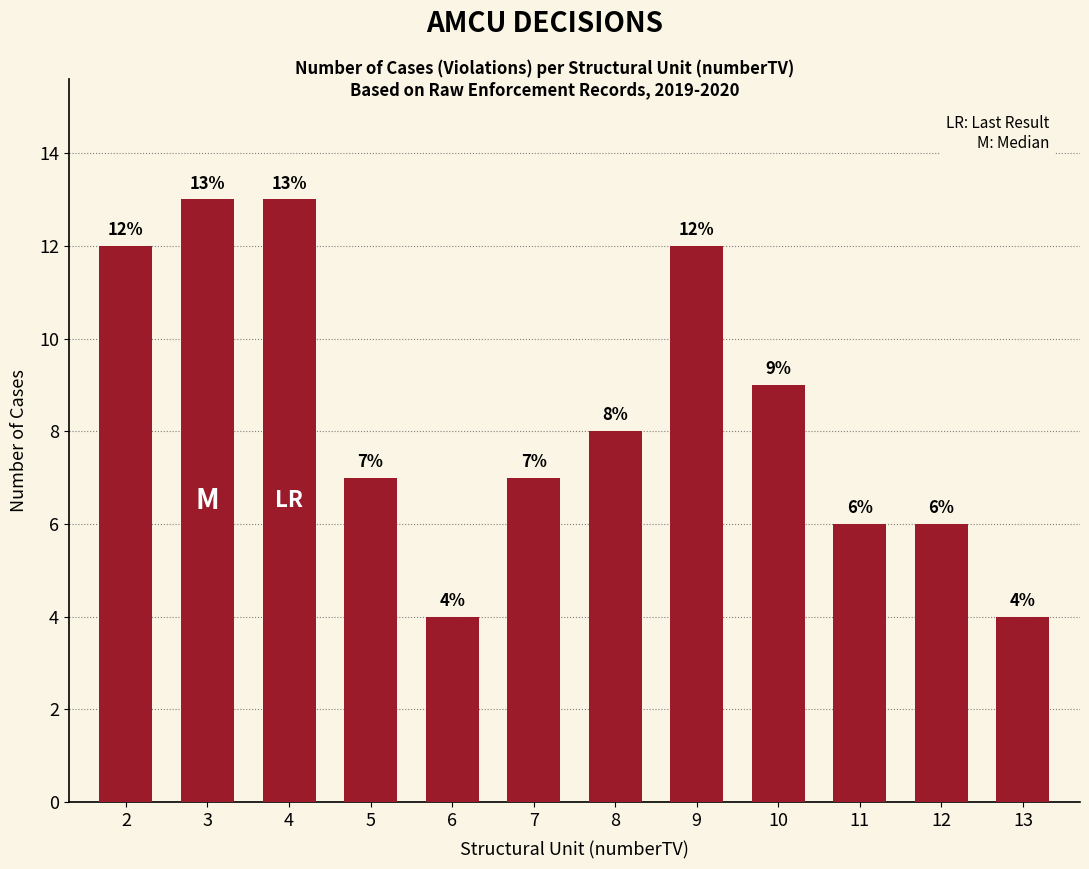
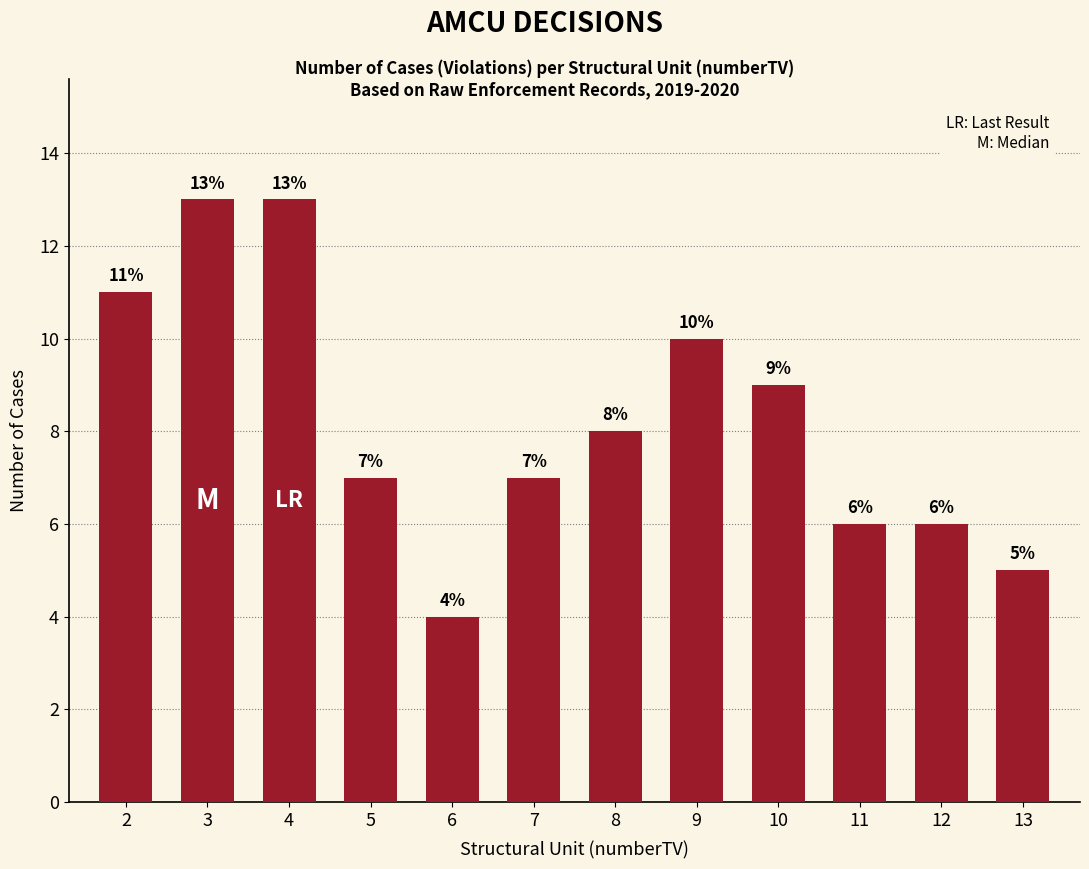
  {
-   "2": "12%",
+   "2": "11%",
    "3": "13%",
    "4": "13%",
    "5": "7%",
    "6": "4%",
    "7": "7%",
    "8": "8%",
-   "9": "12%",
+   "9": "10%",
    "10": "9%",
    "11": "6%",
    "12": "6%",
-   "13": "4%"
+   "13": "5%"
  }
